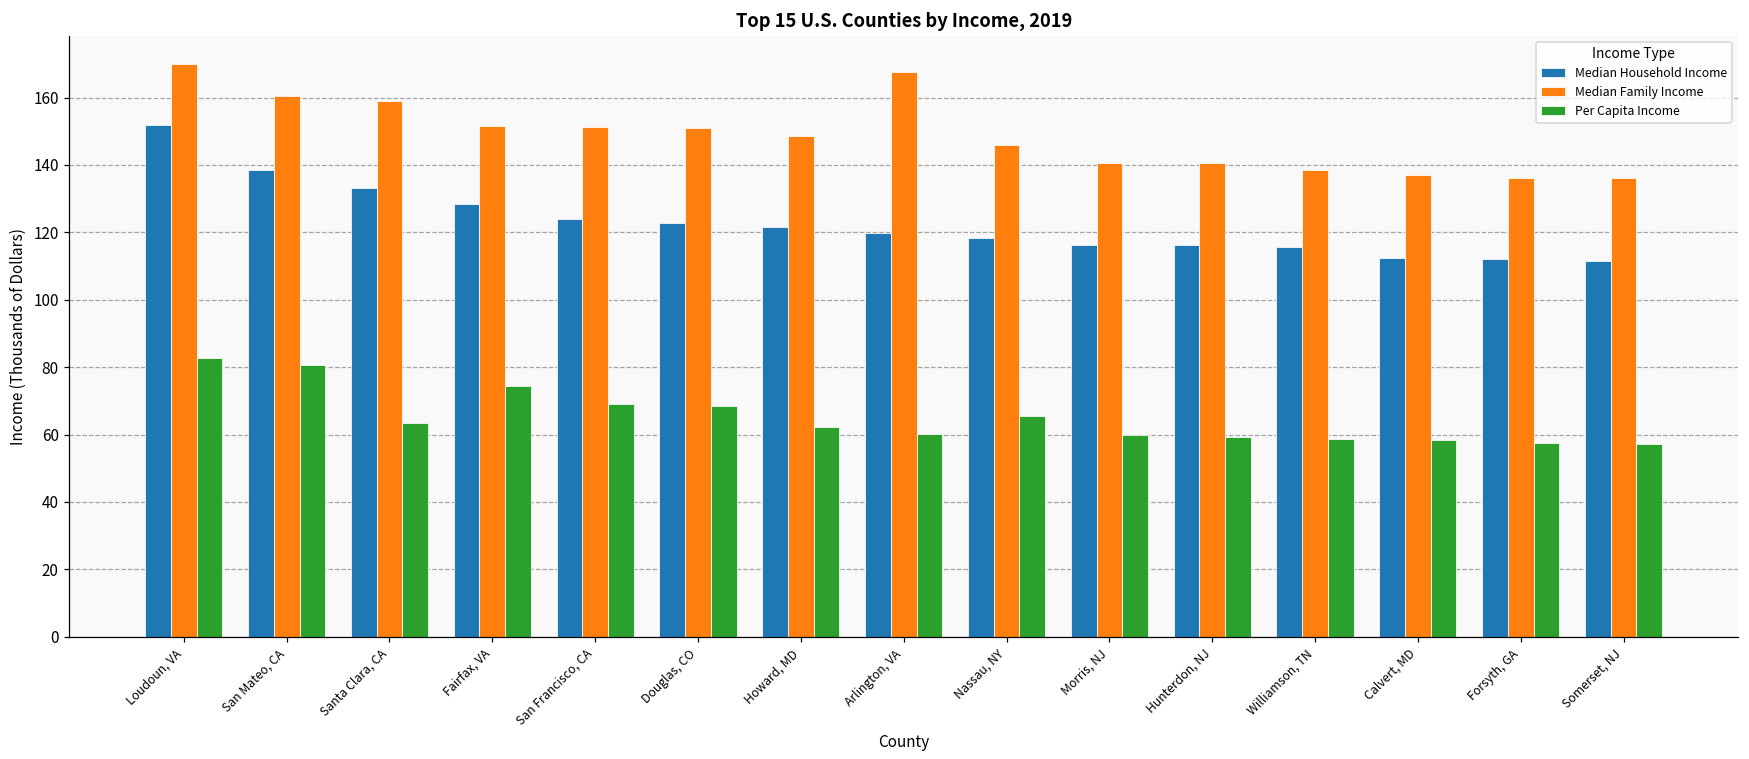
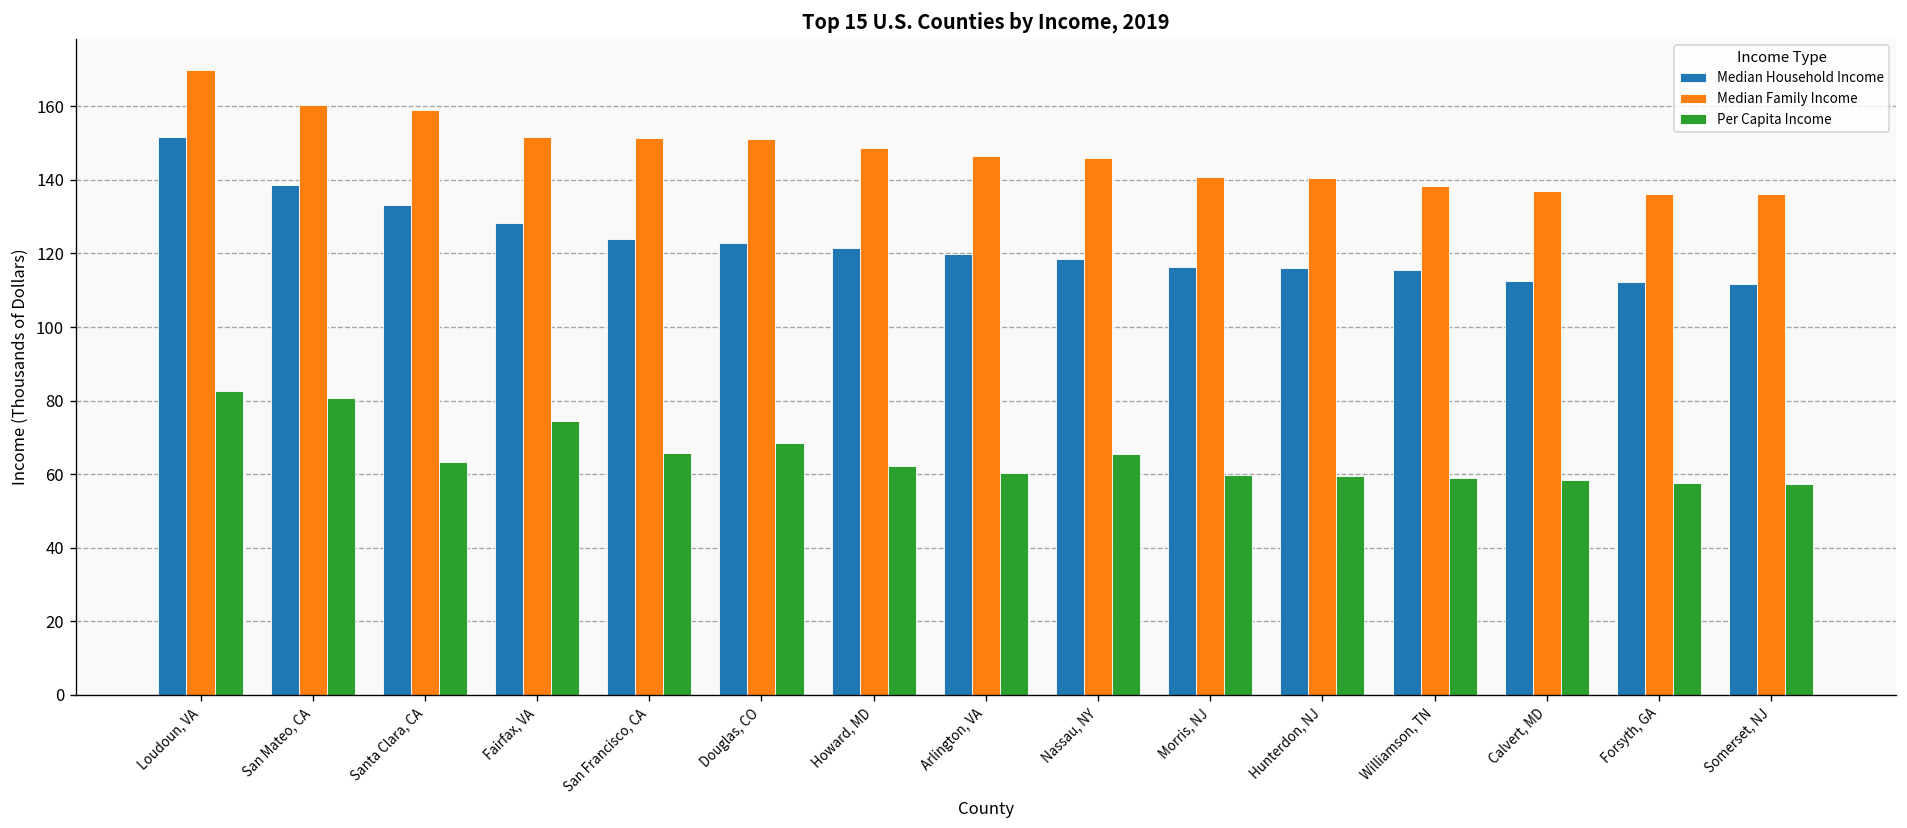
  {
    "Median Household Income": {
      "Loudoun, VA": 152,
      "San Mateo, CA": 139,
      "Santa Clara, CA": 133,
      "Fairfax, VA": 128,
      "San Francisco, CA": 124,
      "Douglas, CO": 123,
      "Howard, MD": 122,
      "Arlington, VA": 120,
      "Nassau, NY": 118,
      "Morris, NJ": 116,
      "Hunterdon, NJ": 116,
      "Williamson, TN": 116,
      "Calvert, MD": 112,
      "Forsyth, GA": 112,
      "Somerset, NJ": 112
    },
    "Median Family Income": {
      "Loudoun, VA": 170,
      "San Mateo, CA": 160,
      "Santa Clara, CA": 159,
      "Fairfax, VA": 152,
      "San Francisco, CA": 151,
      "Douglas, CO": 151,
      "Howard, MD": 149,
-     "Arlington, VA": 167,
+     "Arlington, VA": 147,
      "Nassau, NY": 146,
      "Morris, NJ": 141,
      "Hunterdon, NJ": 141,
      "Williamson, TN": 138,
      "Calvert, MD": 137,
      "Forsyth, GA": 136,
      "Somerset, NJ": 136
    },
    "Per Capita Income": {
      "Loudoun, VA": 83,
      "San Mateo, CA": 81,
      "Santa Clara, CA": 63,
      "Fairfax, VA": 75,
-     "San Francisco, CA": 69,
+     "San Francisco, CA": 66,
      "Douglas, CO": 68,
      "Howard, MD": 62,
      "Arlington, VA": 60,
      "Nassau, NY": 65,
      "Morris, NJ": 60,
      "Hunterdon, NJ": 59,
      "Williamson, TN": 59,
      "Calvert, MD": 59,
      "Forsyth, GA": 57,
      "Somerset, NJ": 57
    }
  }
